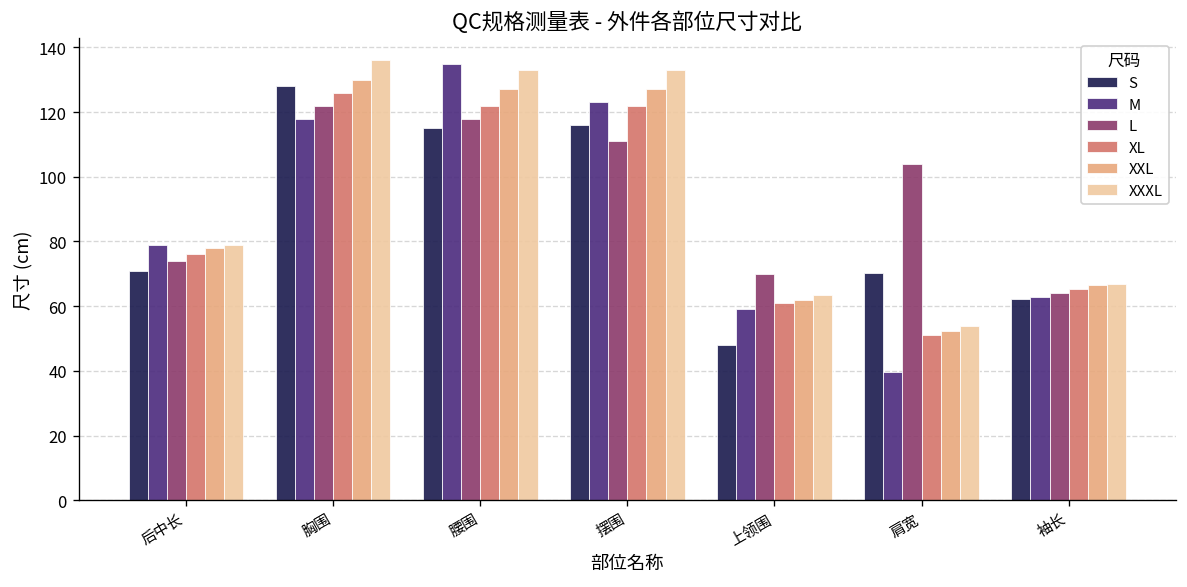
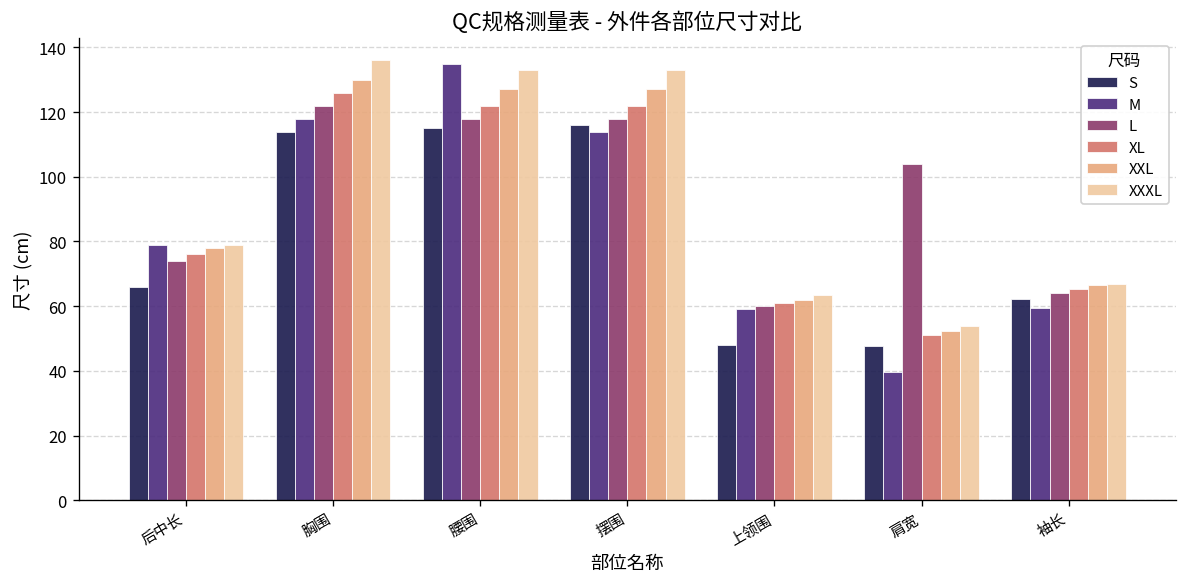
  {
    "S": {
-     "后中长": 71,
-     "胸围": 128,
+     "后中长": 66,
+     "胸围": 114,
      "腰围": 115,
      "摆围": 116,
      "上领围": 48,
-     "肩宽": 70,
+     "肩宽": 48,
      "袖长": 62
    },
    "M": {
      "后中长": 79,
      "胸围": 118,
      "腰围": 135,
-     "摆围": 123,
+     "摆围": 114,
      "上领围": 59,
      "肩宽": 40,
-     "袖长": 63
+     "袖长": 59
    },
    "L": {
      "后中长": 74,
      "胸围": 122,
      "腰围": 118,
-     "摆围": 111,
-     "上领围": 70,
+     "摆围": 118,
+     "上领围": 60,
      "肩宽": 104,
      "袖长": 64
    }
  }
